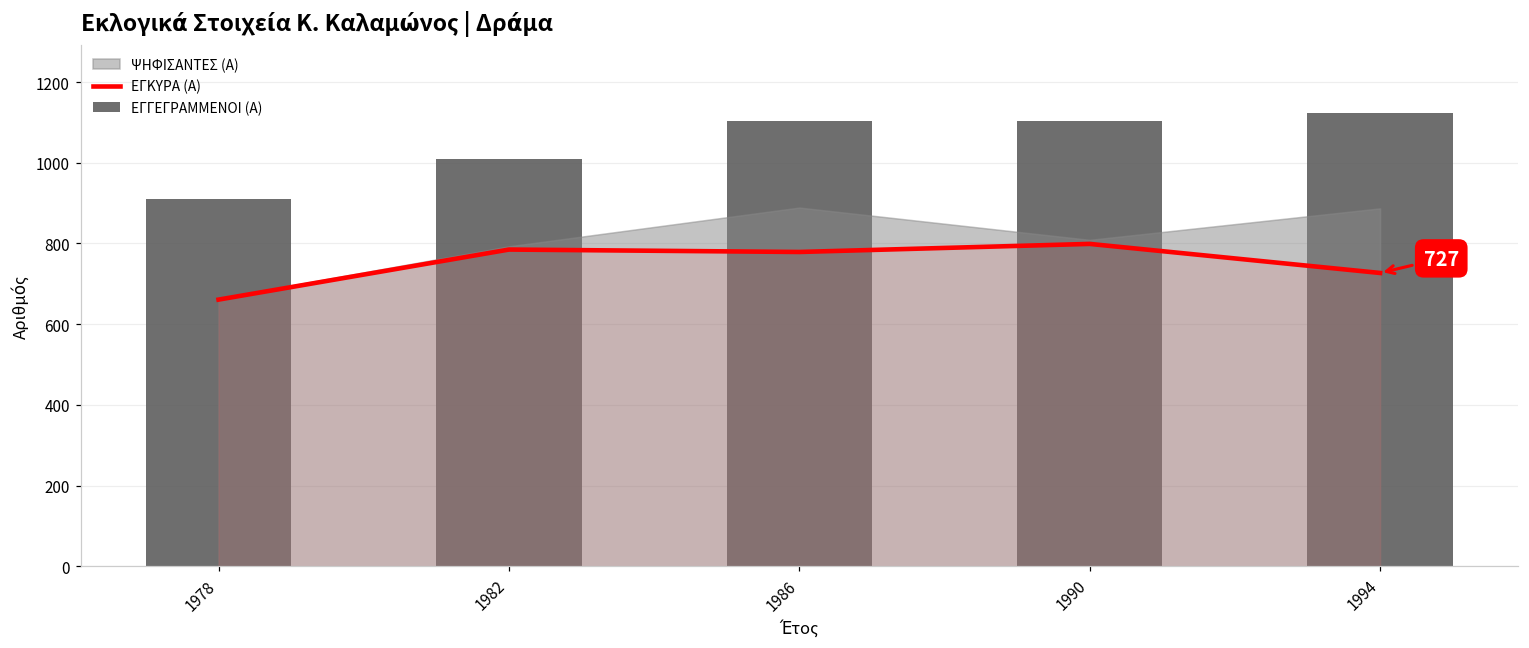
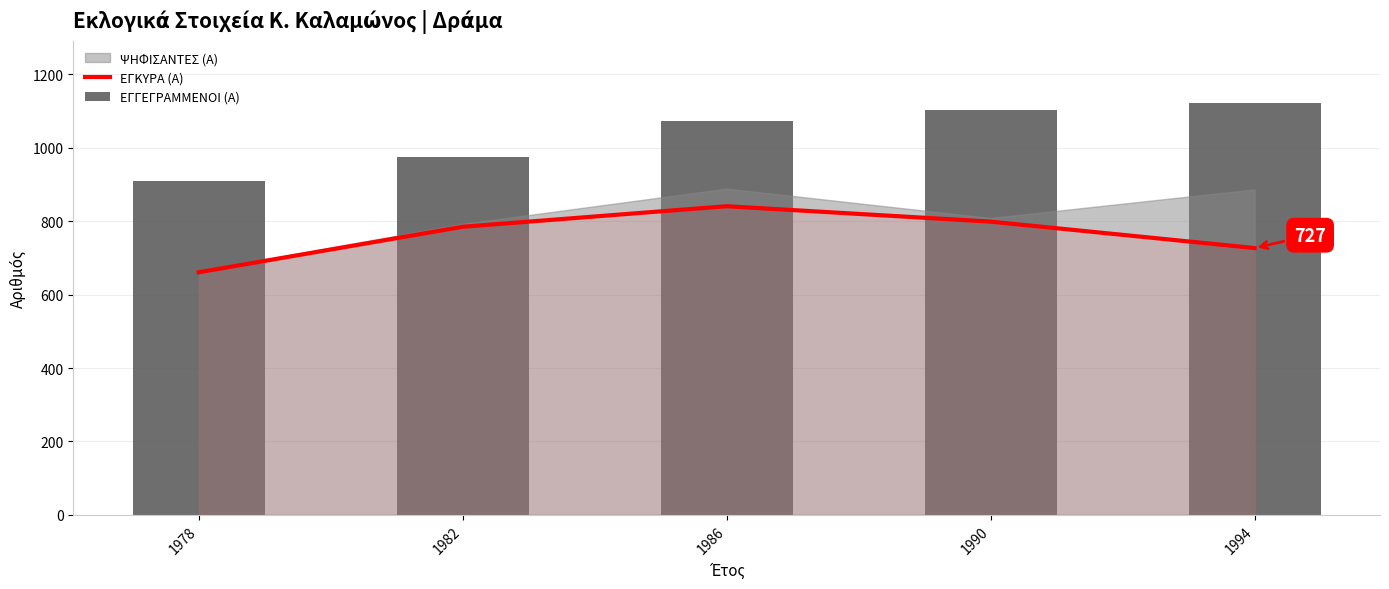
  {
    "ΕΓΓΕΓΡΑΜΜΕΝΟΙ (Α)": {
      "1978": 910,
-     "1982": 1010,
-     "1986": 1100,
+     "1982": 970,
+     "1986": 1070,
      "1990": 1100
    },
    "ΕΓΚΥΡΑ (Α)": {
      "1982": 790,
-     "1986": 780,
+     "1986": 840,
      "1990": 800,
      "1994": 730
    },
    "ΨΗΦΙΣΑΝΤΕΣ (Α)": {
      "1982": 790,
      "1986": 890,
      "1990": 810,
      "1994": 890
    }
  }
